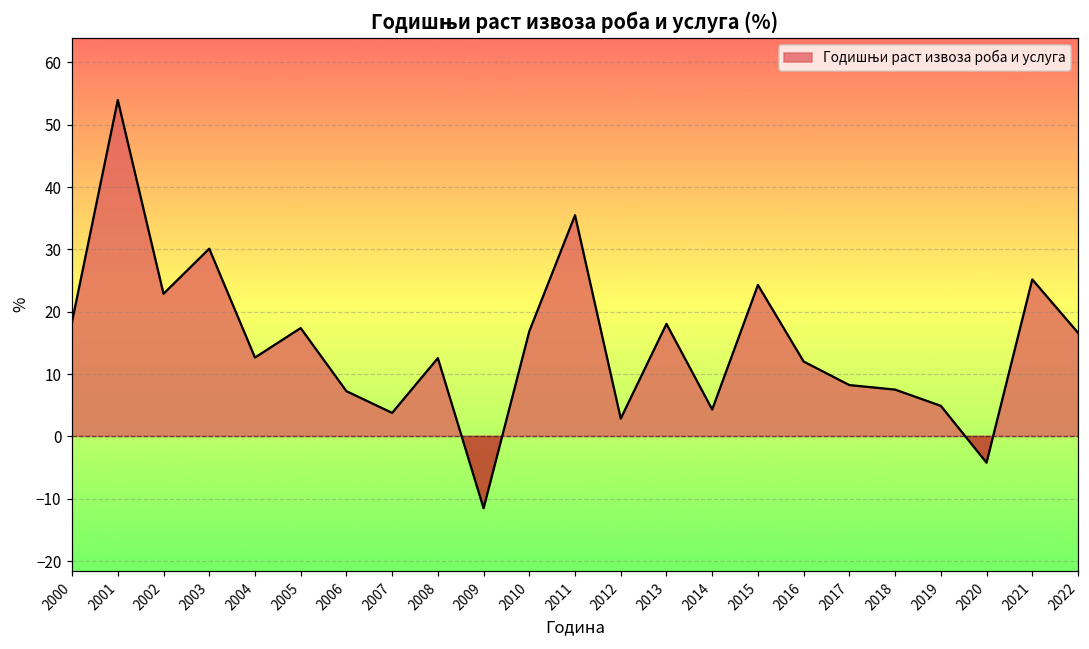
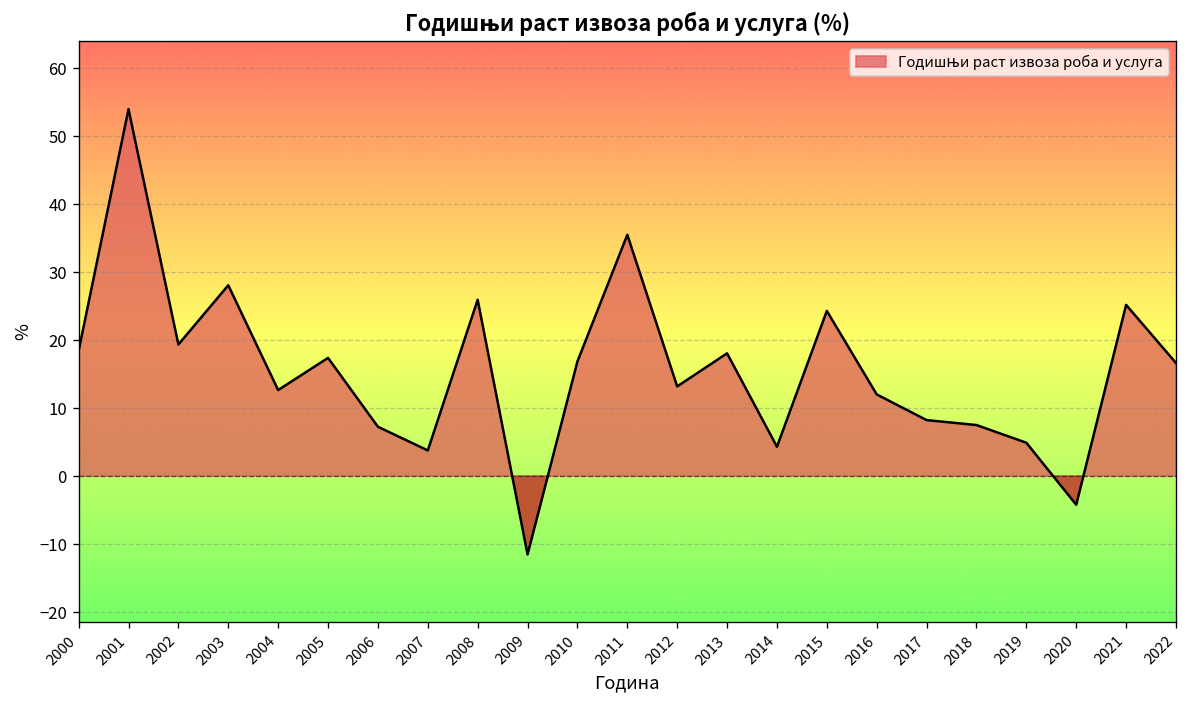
  {
    "2000": 18,
    "2001": 54,
-   "2002": 23,
-   "2003": 30,
+   "2002": 19,
+   "2003": 28,
    "2004": 13,
    "2005": 17,
    "2006": 7,
    "2007": 4,
-   "2008": 13,
+   "2008": 26,
    "2009": -12,
    "2010": 17,
    "2011": 35,
-   "2012": 3,
+   "2012": 13,
    "2013": 18,
    "2014": 4,
    "2015": 24,
    "2016": 12,
    "2017": 8,
    "2018": 8,
    "2019": 5,
    "2020": -4,
    "2021": 25,
    "2022": 17
  }
